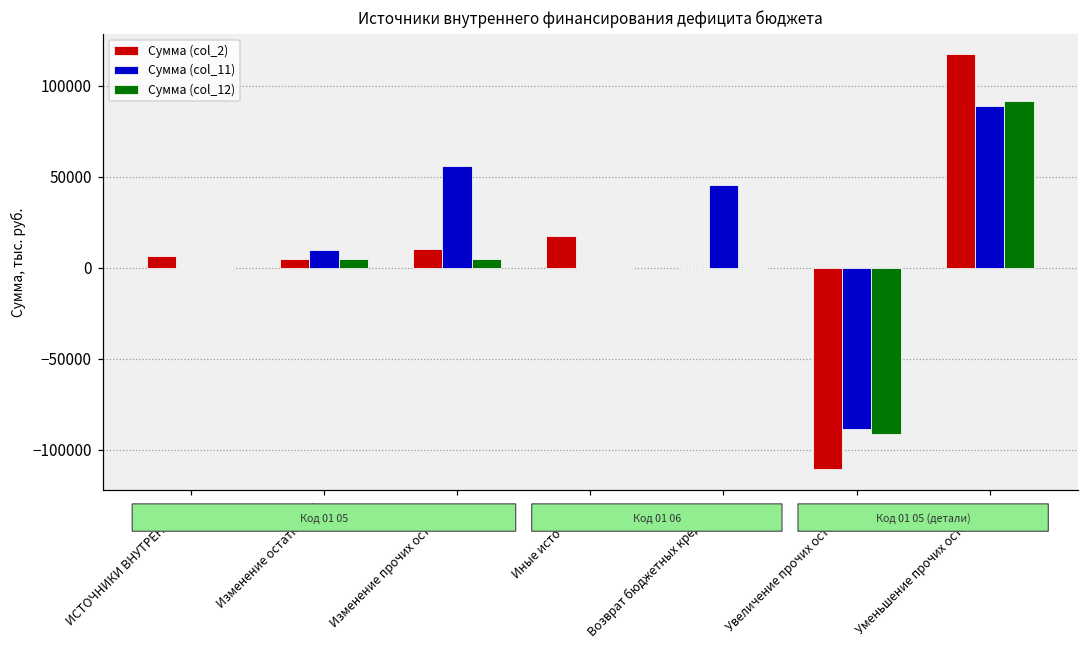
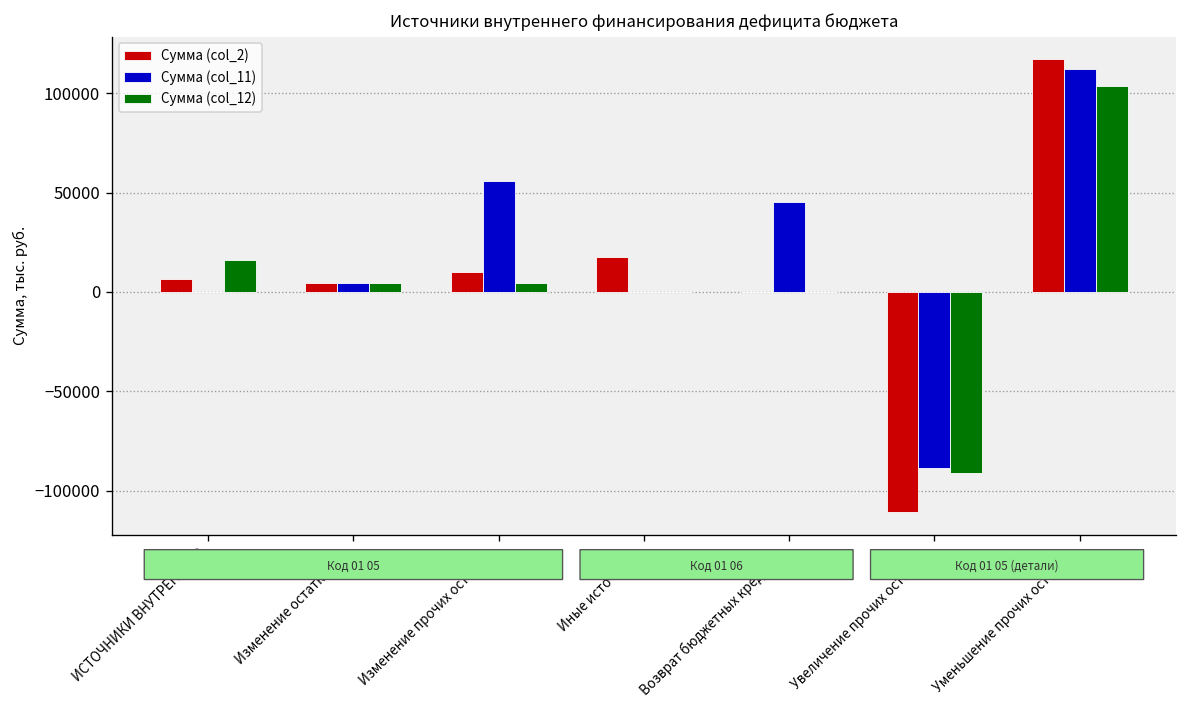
  {
    "Сумма (col_2)": {
      "ИСТОЧНИКИ ВНУТРЕННЕГО": 6000,
      "Изменение остатков (1)": 5000,
      "Изменение прочих остатков": 10000,
      "Иные источники": 18000,
      "Возврат бюджетных кредитов": 0,
      "Увеличение прочих остатков": -111000,
      "Уменьшение прочих остатков": 117000
    },
    "Сумма (col_11)": {
      "ИСТОЧНИКИ ВНУТРЕННЕГО": 0,
-     "Изменение остатков (1)": 10000,
+     "Изменение остатков (1)": 5000,
      "Изменение прочих остатков": 56000,
      "Иные источники": 0,
      "Возврат бюджетных кредитов": 45000,
      "Увеличение прочих остатков": -89000,
-     "Уменьшение прочих остатков": 89000
+     "Уменьшение прочих остатков": 112000
    },
    "Сумма (col_12)": {
-     "ИСТОЧНИКИ ВНУТРЕННЕГО": 0,
+     "ИСТОЧНИКИ ВНУТРЕННЕГО": 16000,
      "Изменение остатков (1)": 5000,
      "Изменение прочих остатков": 5000,
      "Иные источники": 0,
      "Возврат бюджетных кредитов": 0,
      "Увеличение прочих остатков": -91000,
-     "Уменьшение прочих остатков": 91000
+     "Уменьшение прочих остатков": 104000
    }
  }
